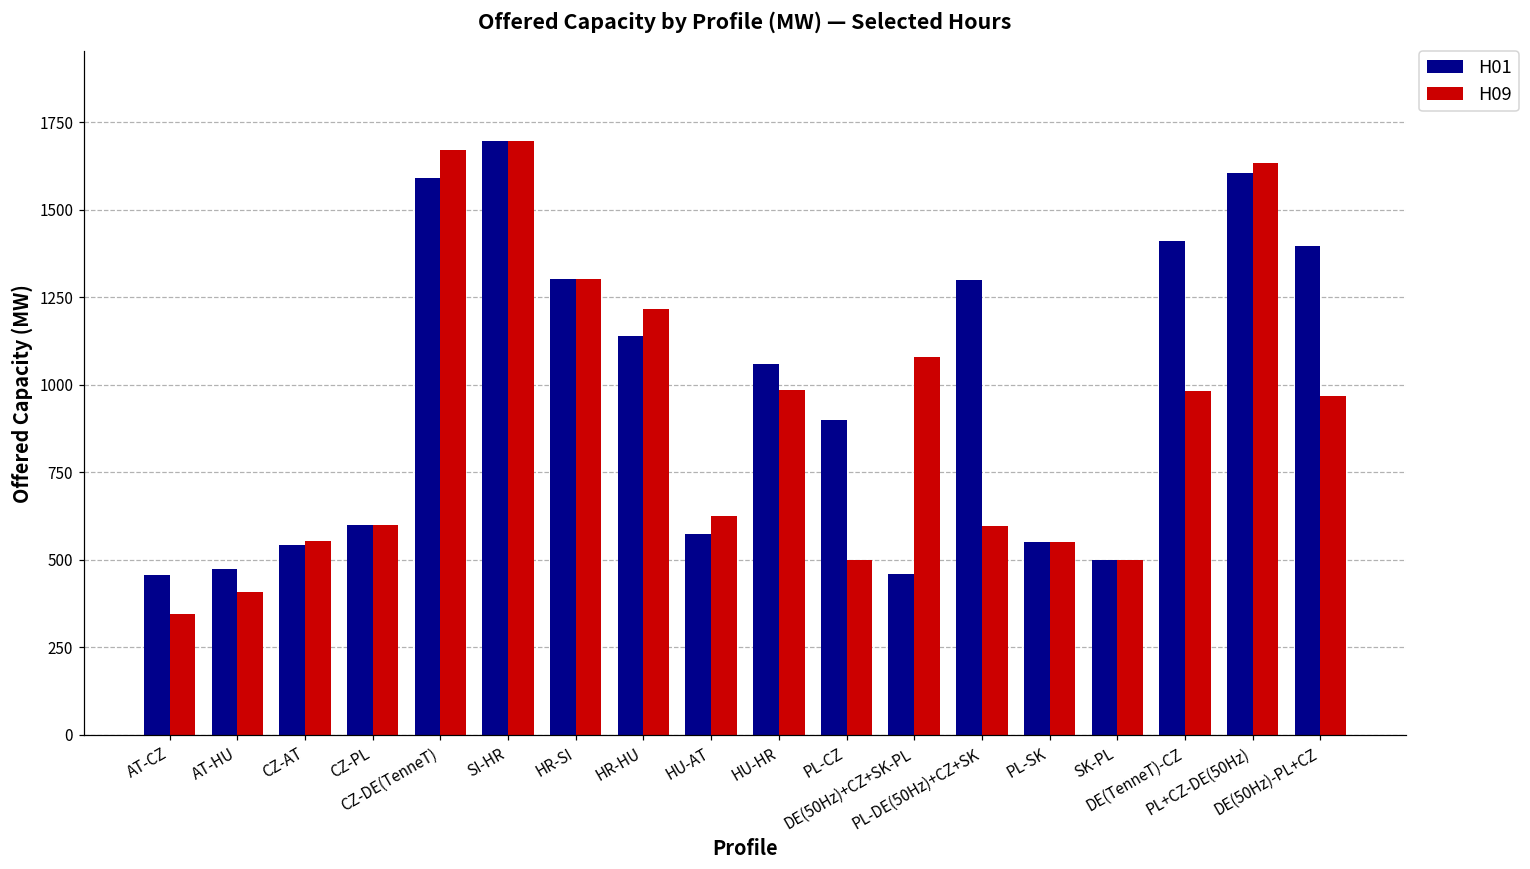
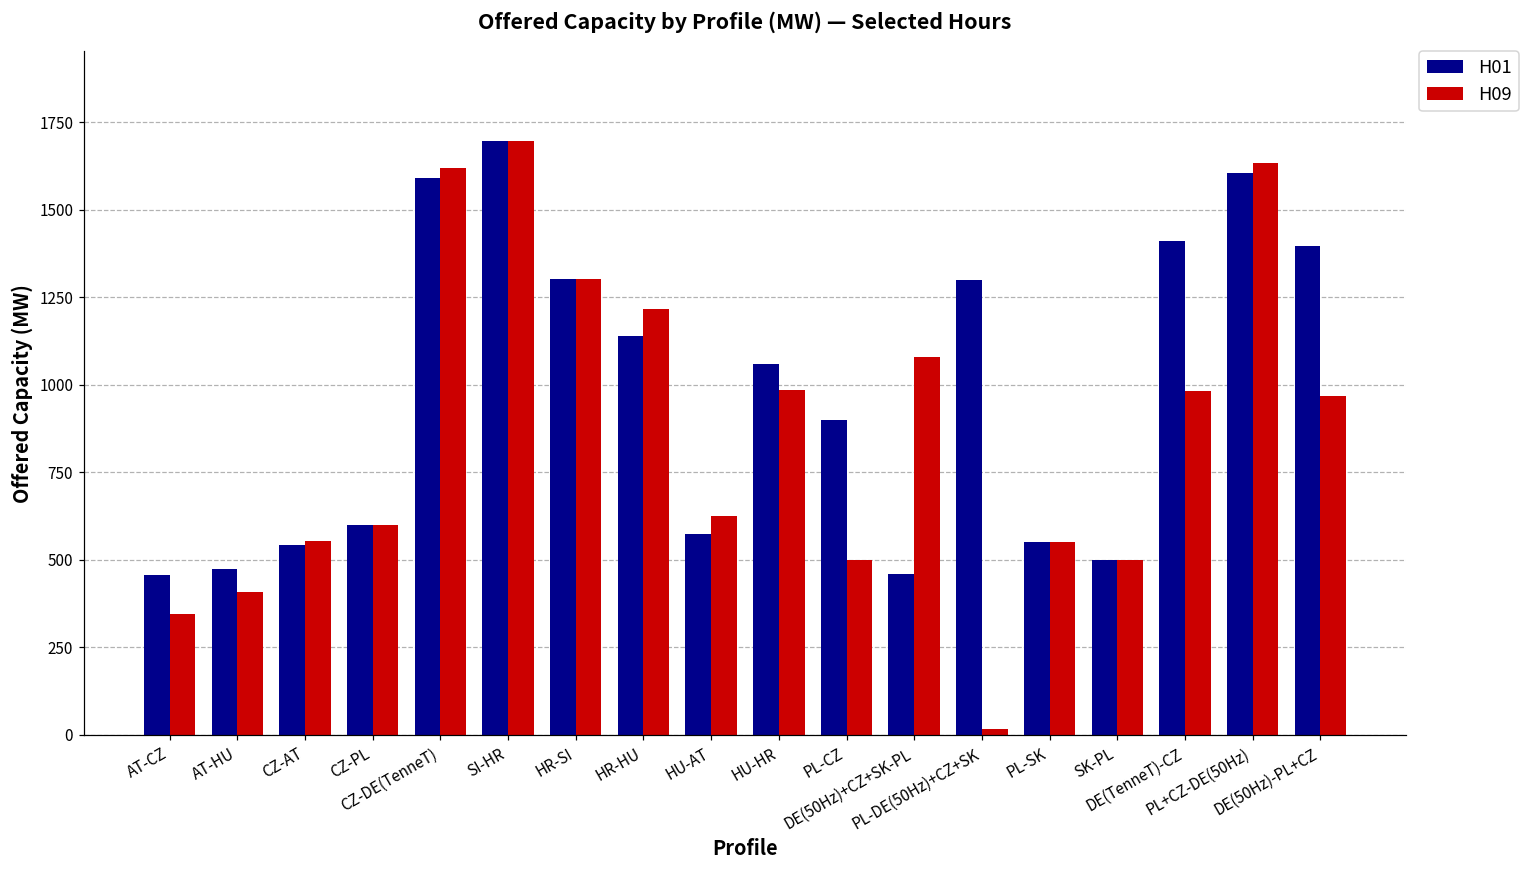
  {
    "H01": {
      "AT-CZ": 460,
      "AT-HU": 480,
      "CZ-AT": 540,
      "CZ-PL": 600,
      "CZ-DE(TenneT)": 1590,
      "SI-HR": 1700,
      "HR-SI": 1300,
      "HR-HU": 1140,
      "HU-AT": 580,
      "HU-HR": 1060,
      "PL-CZ": 900,
      "DE(50Hz)+CZ+SK-PL": 460,
      "PL-DE(50Hz)+CZ+SK": 1300,
      "PL-SK": 550,
      "SK-PL": 500,
      "DE(TenneT)-CZ": 1410,
      "PL+CZ-DE(50Hz)": 1610,
      "DE(50Hz)-PL+CZ": 1400
    },
    "H09": {
      "AT-CZ": 350,
      "AT-HU": 410,
      "CZ-AT": 560,
      "CZ-PL": 600,
-     "CZ-DE(TenneT)": 1670,
+     "CZ-DE(TenneT)": 1620,
      "SI-HR": 1700,
      "HR-SI": 1300,
      "HR-HU": 1220,
      "HU-AT": 630,
      "HU-HR": 990,
      "PL-CZ": 500,
      "DE(50Hz)+CZ+SK-PL": 1080,
-     "PL-DE(50Hz)+CZ+SK": 600,
+     "PL-DE(50Hz)+CZ+SK": 20,
      "PL-SK": 550,
      "SK-PL": 500,
      "DE(TenneT)-CZ": 980,
      "PL+CZ-DE(50Hz)": 1630,
      "DE(50Hz)-PL+CZ": 970
    }
  }
